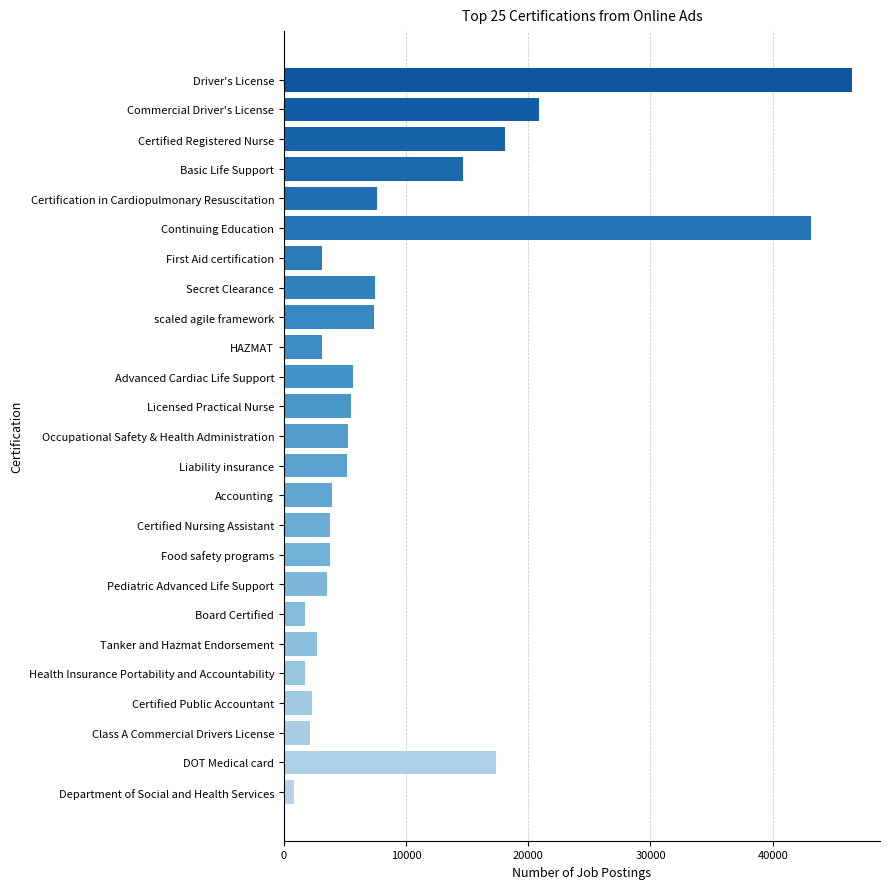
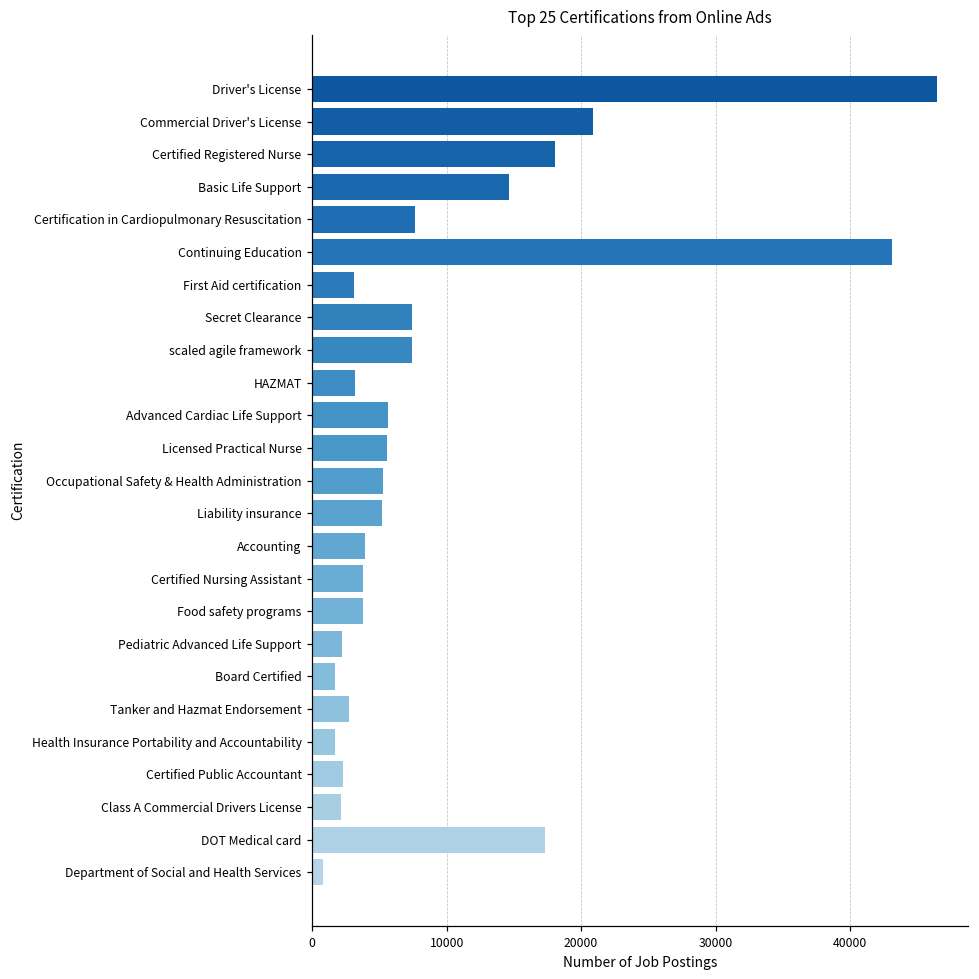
  {
    "Driver's License": 46500,
    "Commercial Driver's License": 20900,
    "Certified Registered Nurse": 18100,
    "Basic Life Support": 14600,
    "Certification in Cardiopulmonary Resuscitation": 7600,
    "Continuing Education": 43100,
    "First Aid certification": 3100,
    "Secret Clearance": 7400,
    "scaled agile framework": 7400,
    "HAZMAT": 3200,
    "Advanced Cardiac Life Support": 5600,
    "Licensed Practical Nurse": 5500,
    "Occupational Safety & Health Administration": 5300,
    "Liability insurance": 5200,
    "Accounting": 3900,
    "Certified Nursing Assistant": 3800,
    "Food safety programs": 3800,
-   "Pediatric Advanced Life Support": 3500,
+   "Pediatric Advanced Life Support": 2200,
    "Board Certified": 1700,
    "Tanker and Hazmat Endorsement": 2700,
    "Health Insurance Portability and Accountability": 1700,
    "Certified Public Accountant": 2300,
    "Class A Commercial Drivers License": 2200,
    "DOT Medical card": 17300,
    "Department of Social and Health Services": 800
  }
